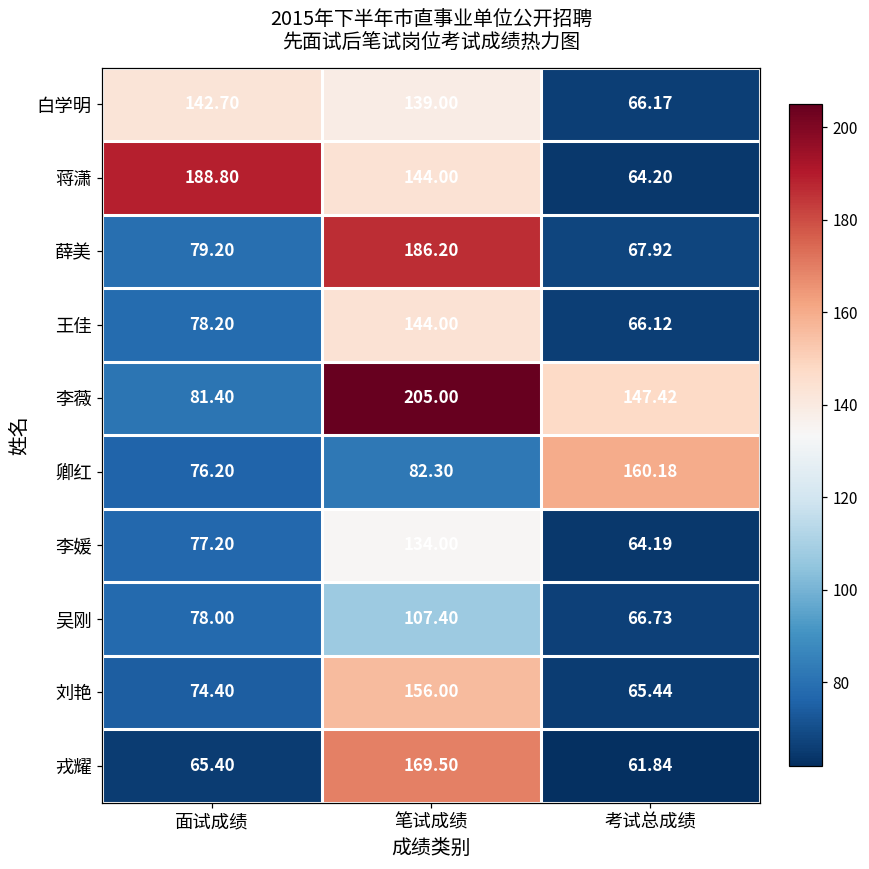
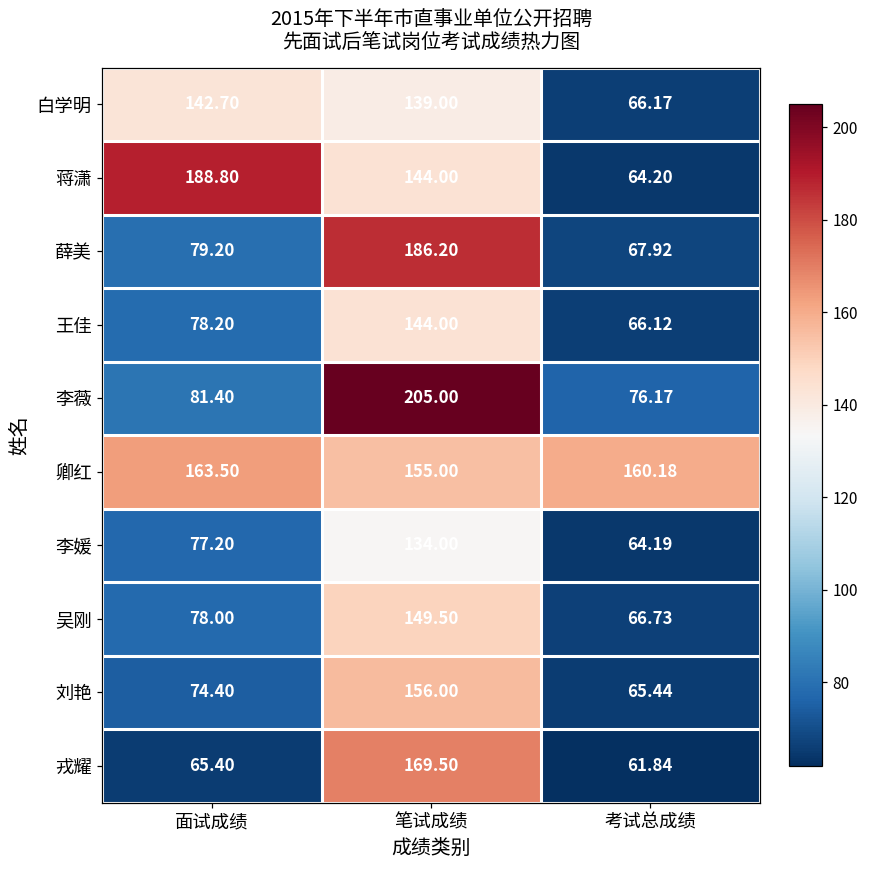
  {
    "白学明": {
      "考试总成绩": 66.17
    },
    "蒋潇": {
      "面试成绩": 188.80,
      "考试总成绩": 64.20
    },
    "薛美": {
      "面试成绩": 79.20,
      "笔试成绩": 186.20,
      "考试总成绩": 67.92
    },
    "王佳": {
      "面试成绩": 78.20,
      "考试总成绩": 66.12
    },
    "李薇": {
      "面试成绩": 81.40,
      "笔试成绩": 205.00,
-     "考试总成绩": 147.42
+     "考试总成绩": 76.17
    },
    "卿红": {
-     "面试成绩": 76.20,
-     "笔试成绩": 82.30,
+     "面试成绩": 163.50,
+     "笔试成绩": 155.00,
      "考试总成绩": 160.18
    },
    "李媛": {
      "面试成绩": 77.20,
      "考试总成绩": 64.19
    },
    "吴刚": {
      "面试成绩": 78.00,
-     "笔试成绩": 107.40,
+     "笔试成绩": 149.50,
      "考试总成绩": 66.73
    },
    "刘艳": {
      "面试成绩": 74.40,
      "笔试成绩": 156.00,
      "考试总成绩": 65.44
    },
    "戎耀": {
      "面试成绩": 65.40,
      "笔试成绩": 169.50,
      "考试总成绩": 61.84
    }
  }
